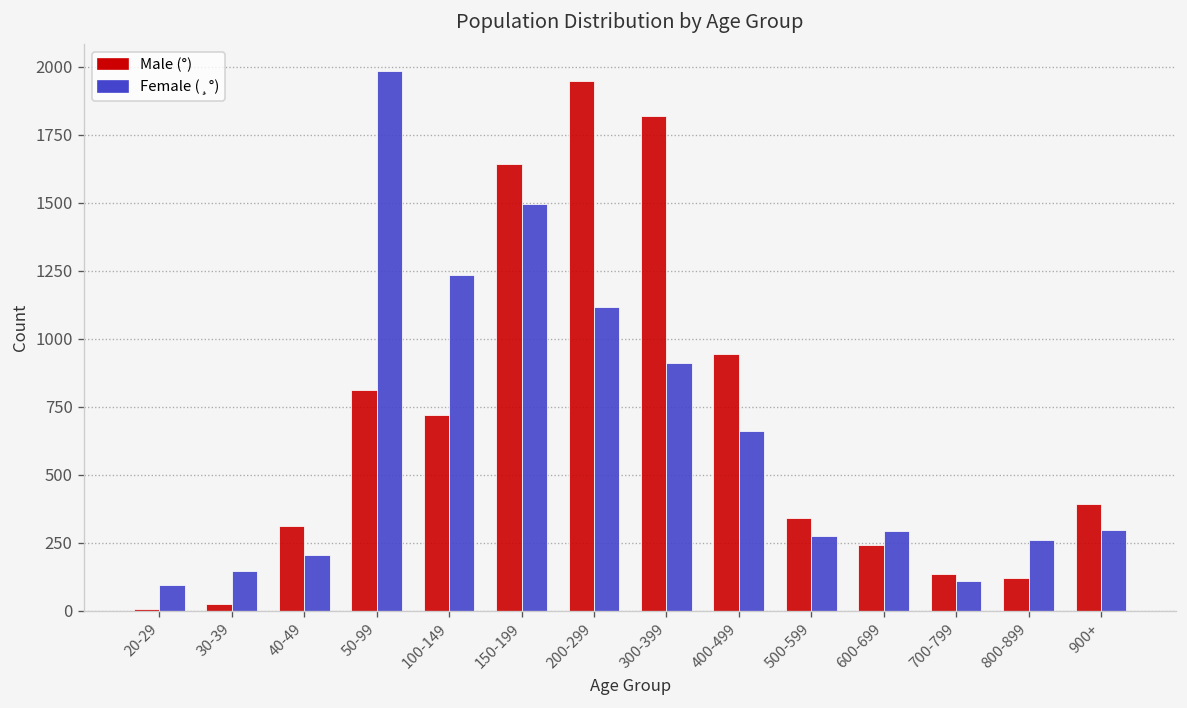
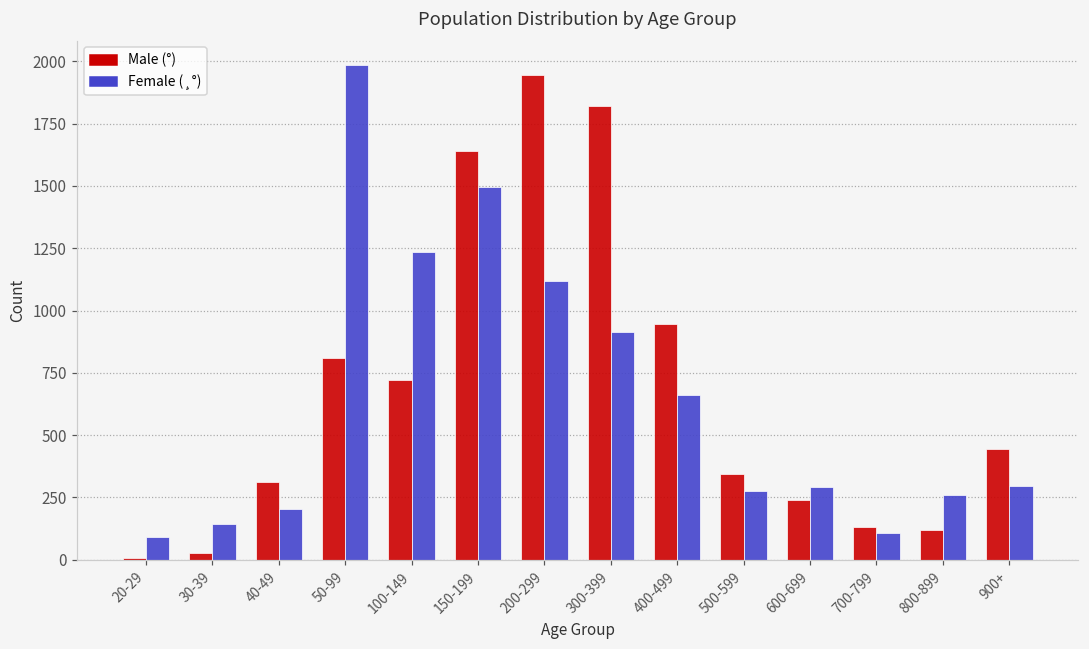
  {
    "Male (°)": {
      "30-39": 30,
      "40-49": 310,
      "50-99": 810,
      "100-149": 720,
      "150-199": 1640,
      "200-299": 1950,
      "300-399": 1820,
      "400-499": 950,
      "500-599": 340,
      "600-699": 240,
      "700-799": 130,
      "800-899": 120,
-     "900+": 390
+     "900+": 440
    },
    "Female (¸°)": {
      "20-29": 90,
      "30-39": 150,
      "40-49": 200,
      "50-99": 1980,
      "100-149": 1230,
      "150-199": 1490,
      "200-299": 1120,
      "300-399": 910,
      "400-499": 660,
      "500-599": 270,
      "600-699": 290,
      "700-799": 110,
      "800-899": 260,
      "900+": 300
    }
  }
